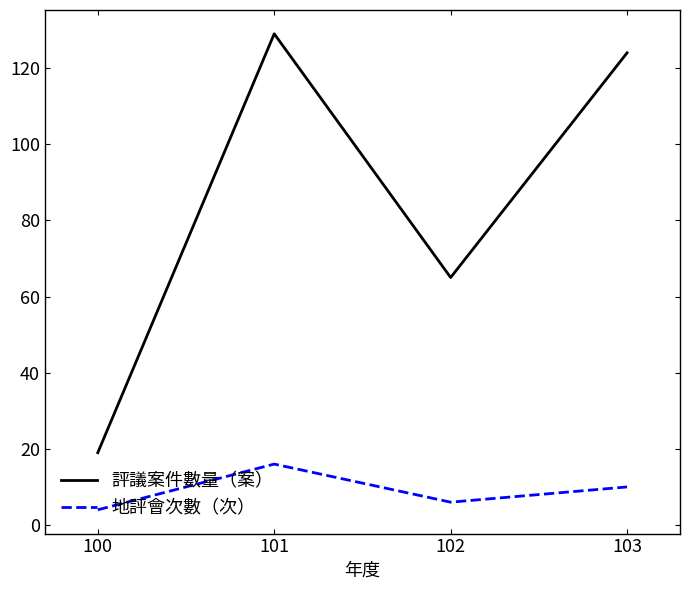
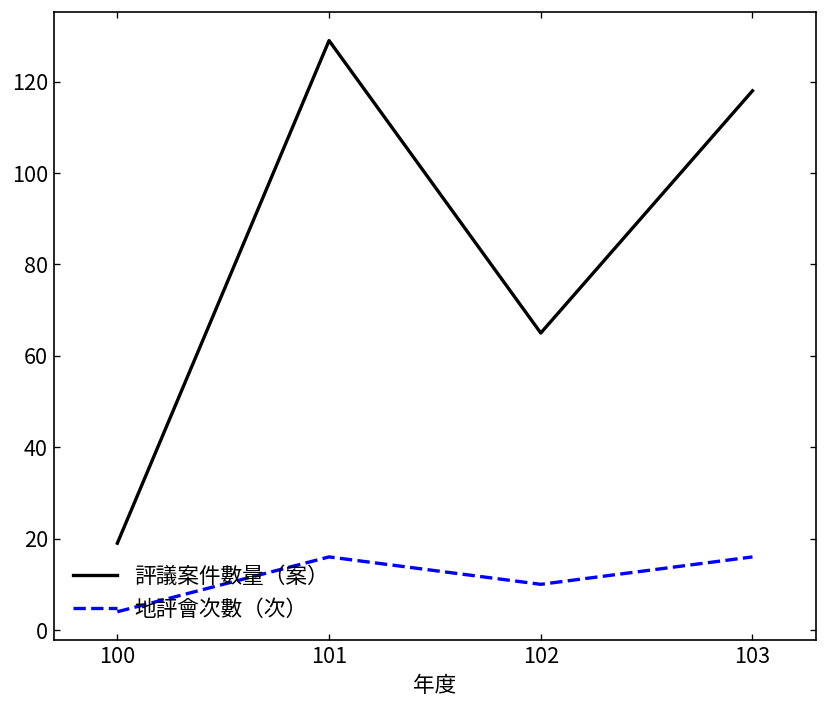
  {
    "評議案件數量（案）": {
      "100": 19,
      "101": 129,
      "102": 65,
-     "103": 124
+     "103": 118
    },
    "地評會次數（次）": {
      "100": 4,
      "101": 16,
-     "102": 6,
-     "103": 10
+     "102": 10,
+     "103": 16
    }
  }
